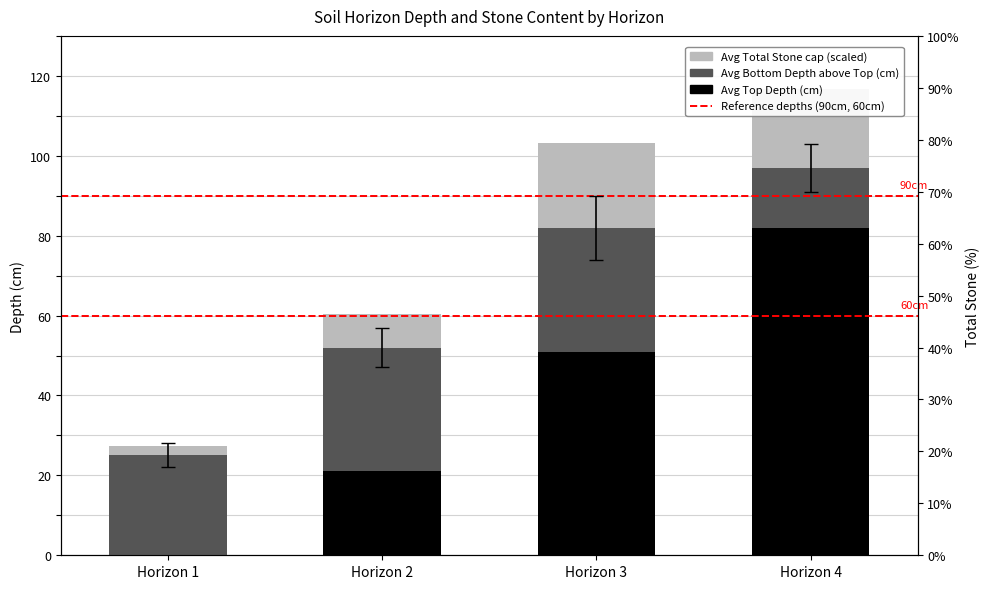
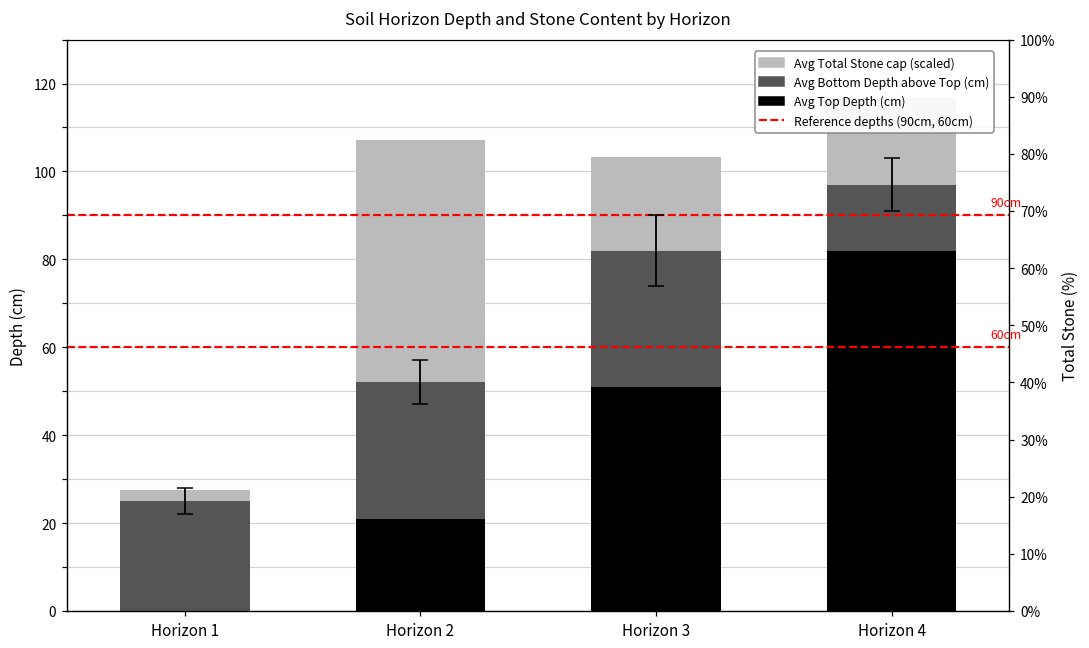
  {
    "Avg Top Depth (cm)": {
      "Horizon 1": 0,
      "Horizon 2": 21,
      "Horizon 3": 51,
      "Horizon 4": 82
    },
    "Avg Total Stone cap (scaled)": {
      "Horizon 1": 2,
-     "Horizon 2": 8,
+     "Horizon 2": 55,
      "Horizon 3": 21
    }
  }
